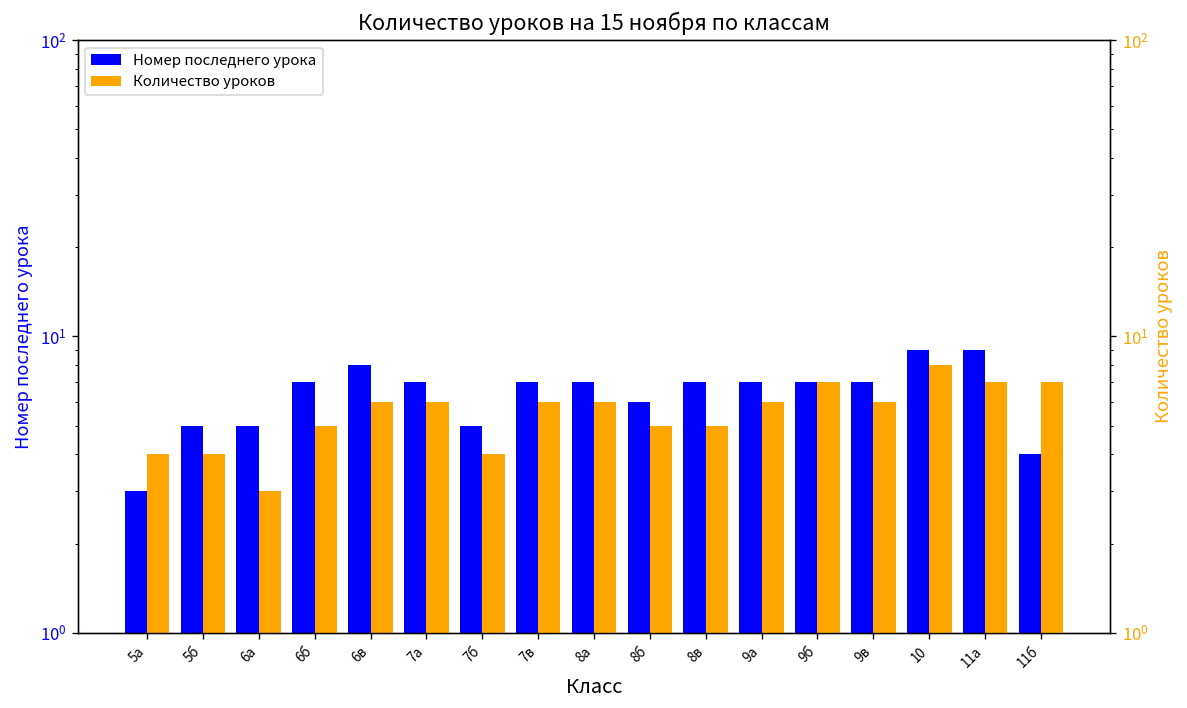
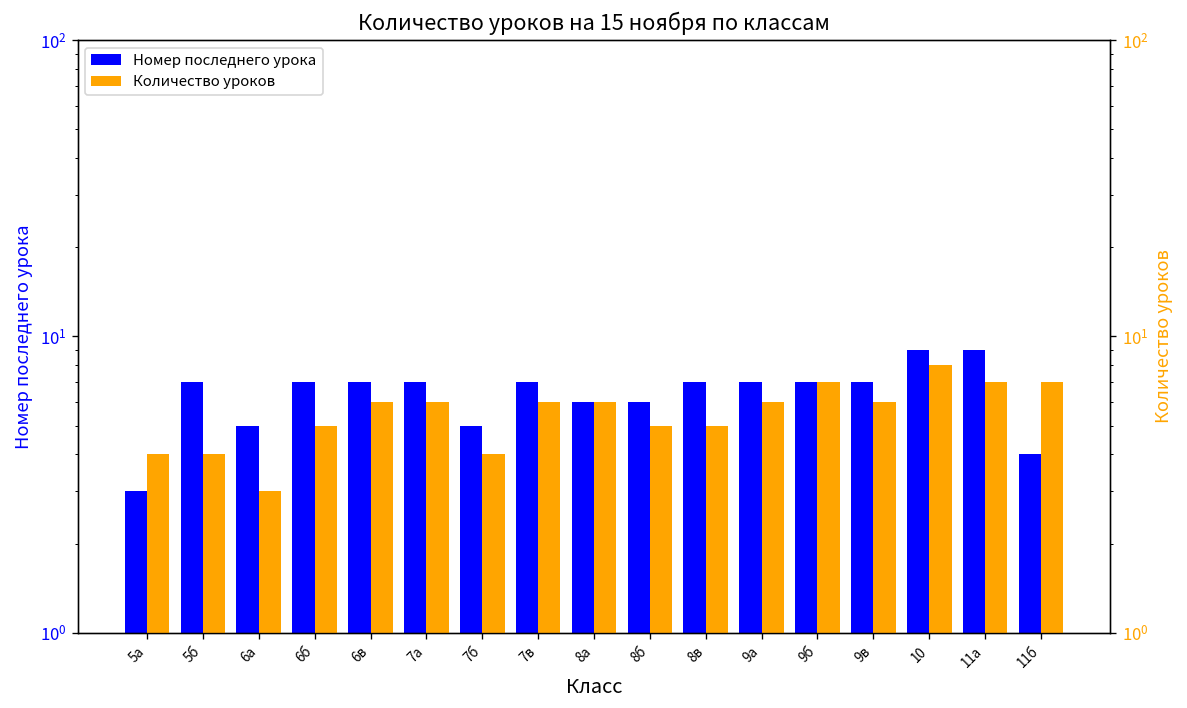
  {
    "Номер последнего урока": {
      "5а": 3,
-     "5б": 5,
+     "5б": 7,
      "6а": 5,
      "6б": 7,
-     "6в": 8,
+     "6в": 7,
      "7а": 7,
      "7б": 5,
      "7в": 7,
-     "8а": 7,
+     "8а": 6,
      "8б": 6,
      "8в": 7,
      "9а": 7,
      "9б": 7,
      "9в": 7,
      "10": 9,
      "11а": 9,
      "11б": 4
    },
    "Количество уроков": {
      "5а": 4.0,
      "5б": 4.0,
      "6а": 3.0,
      "6б": 5.0,
      "6в": 6.0,
      "7а": 6.0,
      "7б": 4.0,
      "7в": 6.0,
      "8а": 6.0,
      "8б": 5.0,
      "8в": 5.0,
      "9а": 6.0,
      "9б": 7.0,
      "9в": 6.0,
      "10": 8.0,
      "11а": 7.0,
      "11б": 7.0
    }
  }
